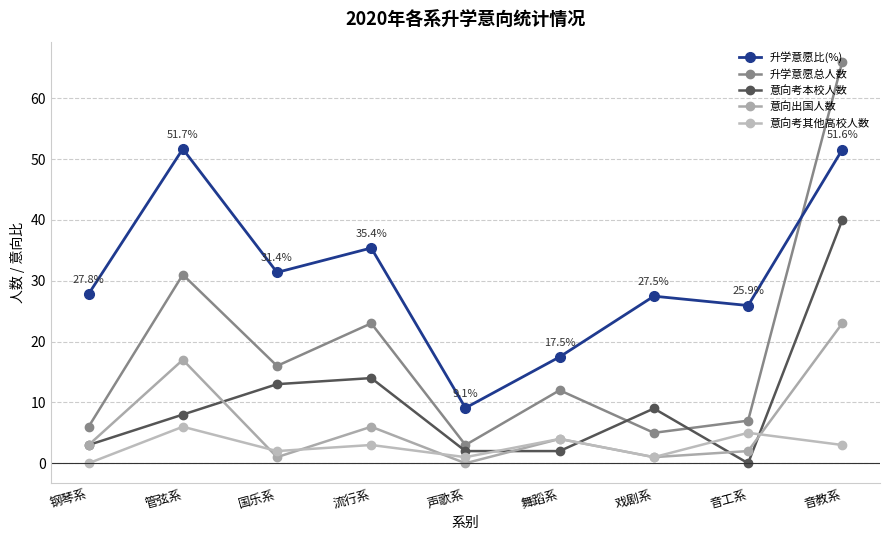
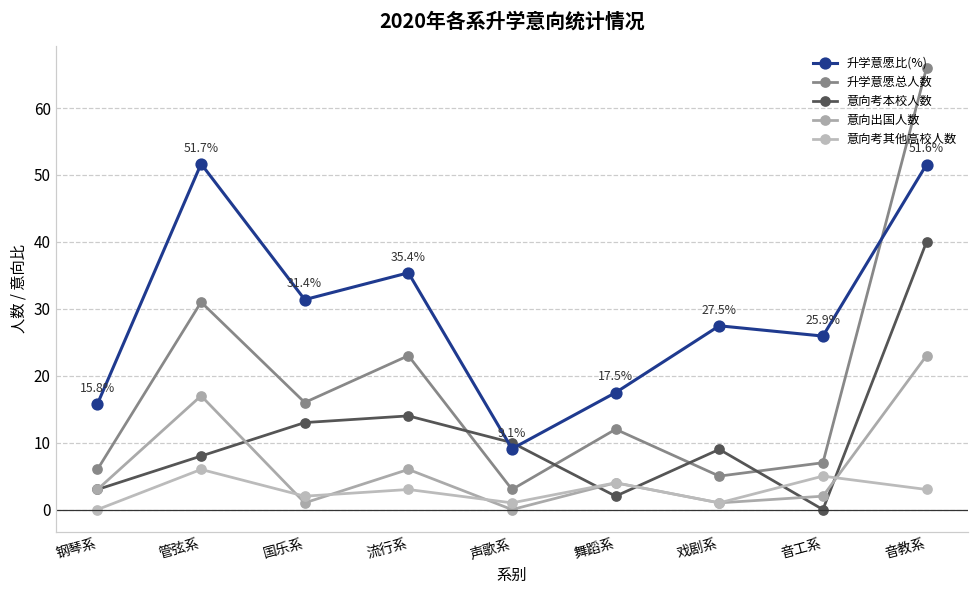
  {
    "升学意愿比(%)": {
-     "钢琴系": "27.8%",
+     "钢琴系": "15.8%",
      "管弦系": "51.7%",
      "国乐系": "31.4%",
      "流行系": "35.4%",
      "声歌系": "9.1%",
      "舞蹈系": "17.5%",
      "戏剧系": "27.5%",
      "音工系": "25.9%",
      "音教系": "51.6%"
    },
    "意向考本校人数": {
      "管弦系": "8",
      "国乐系": "13",
      "流行系": "14",
-     "声歌系": "2",
+     "声歌系": "10",
      "舞蹈系": "2",
      "戏剧系": "9",
      "音工系": "0",
      "音教系": "40"
    }
  }
